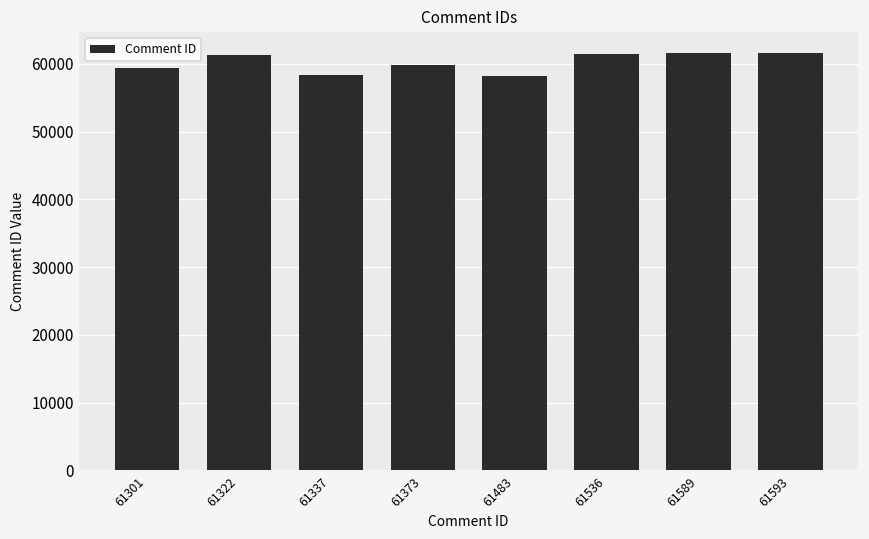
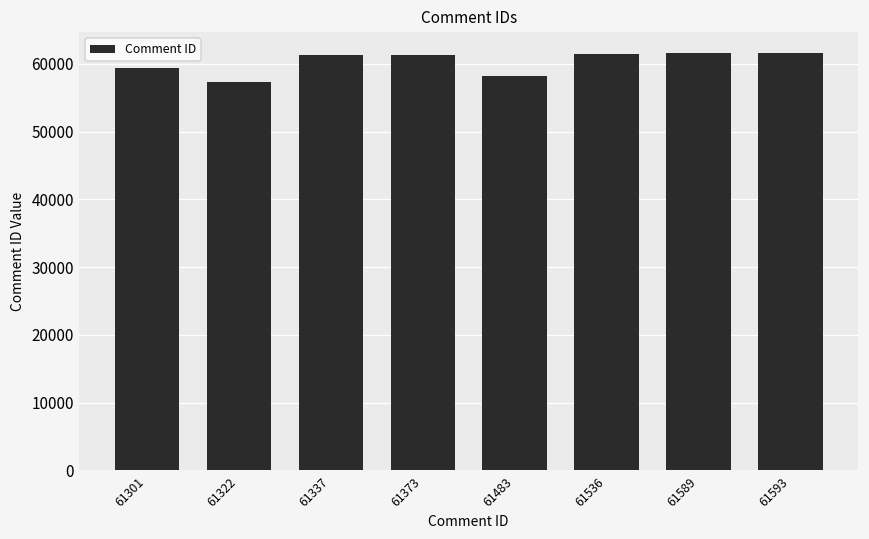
  {
    "61301": 59000,
-   "61322": 61000,
-   "61337": 58000,
-   "61373": 60000,
+   "61322": 57000,
+   "61337": 61000,
+   "61373": 61000,
    "61483": 58000,
    "61536": 62000,
    "61589": 62000,
    "61593": 62000
  }
